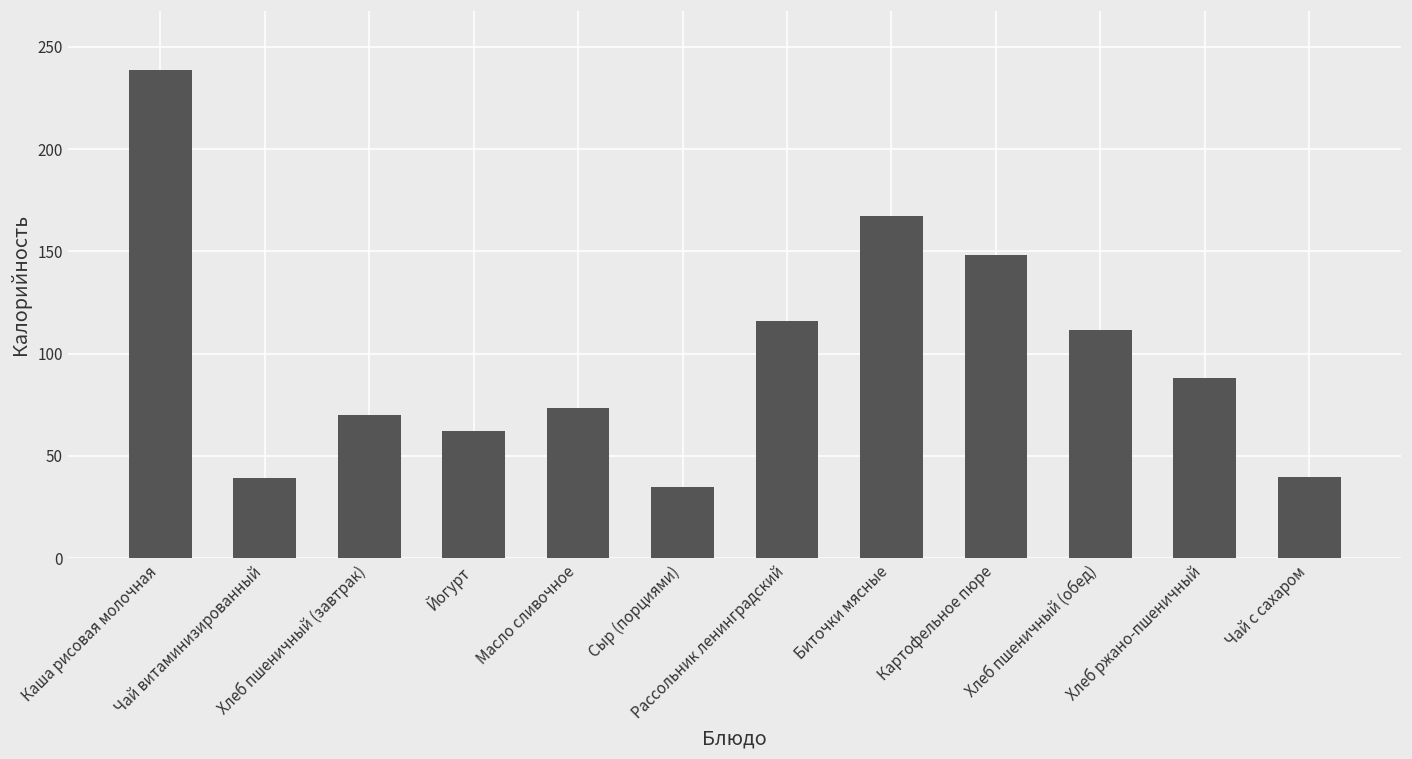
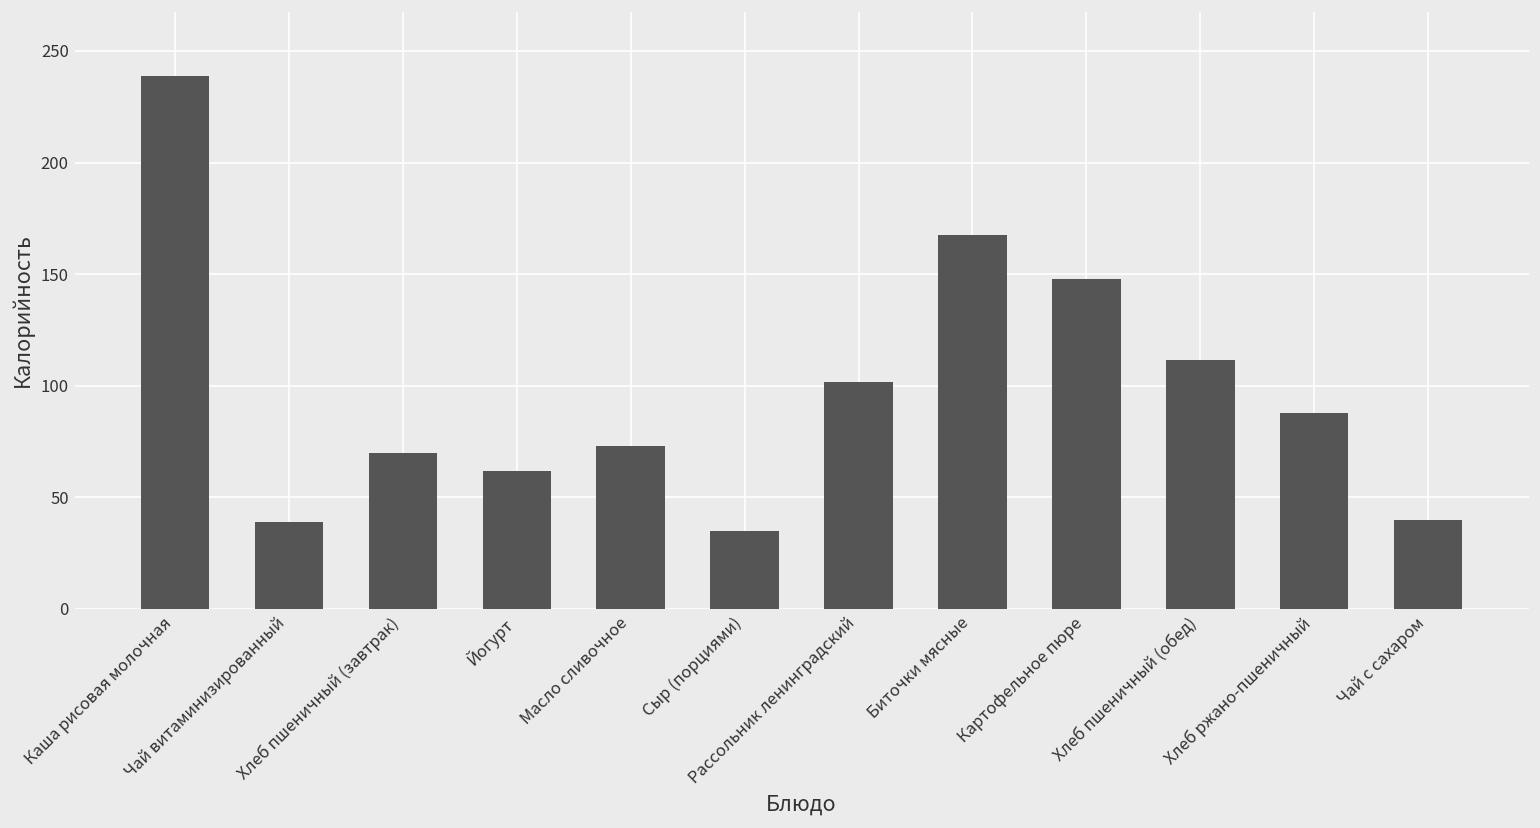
  {
    "Каша рисовая молочная": 239,
    "Чай витаминизированный": 39,
    "Хлеб пшеничный (завтрак)": 70,
    "Йогурт": 62,
    "Масло сливочное": 73,
    "Сыр (порциями)": 35,
-   "Рассольник ленинградский": 116,
+   "Рассольник ленинградский": 102,
    "Биточки мясные": 167,
    "Картофельное пюре": 148,
    "Хлеб пшеничный (обед)": 112,
    "Хлеб ржано-пшеничный": 88,
    "Чай с сахаром": 40
  }
